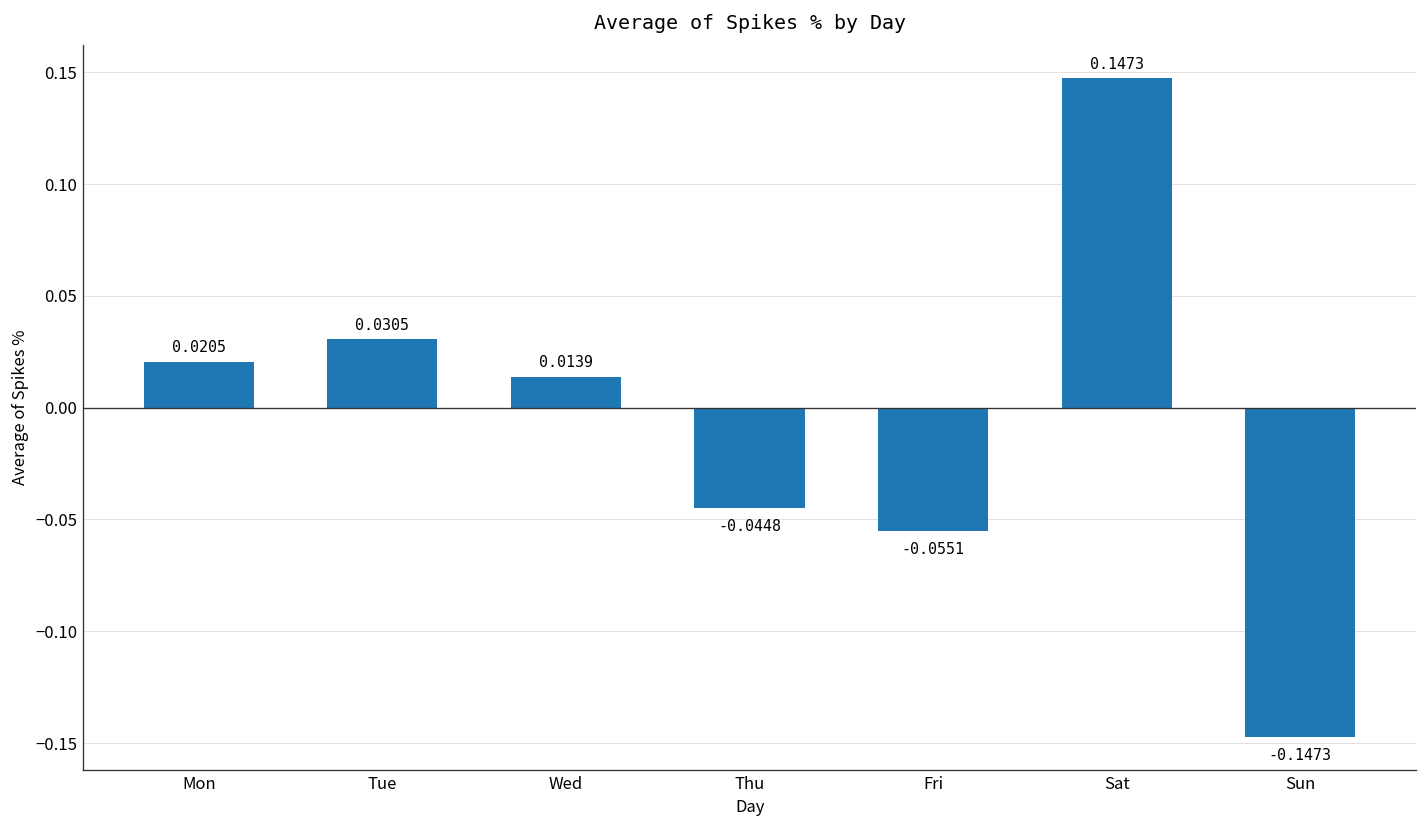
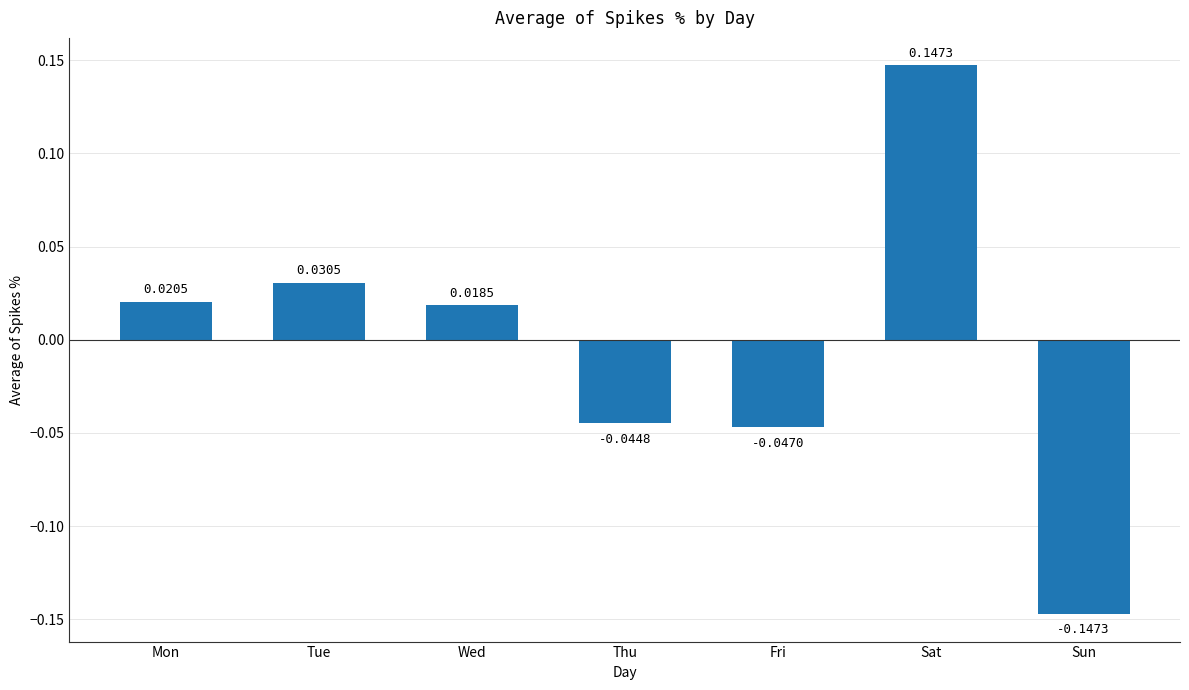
  {
    "Mon": 0.0205,
    "Tue": 0.0305,
-   "Wed": 0.0139,
+   "Wed": 0.0185,
    "Thu": -0.0448,
-   "Fri": -0.0551,
+   "Fri": -0.0470,
    "Sat": 0.1473,
    "Sun": -0.1473
  }
